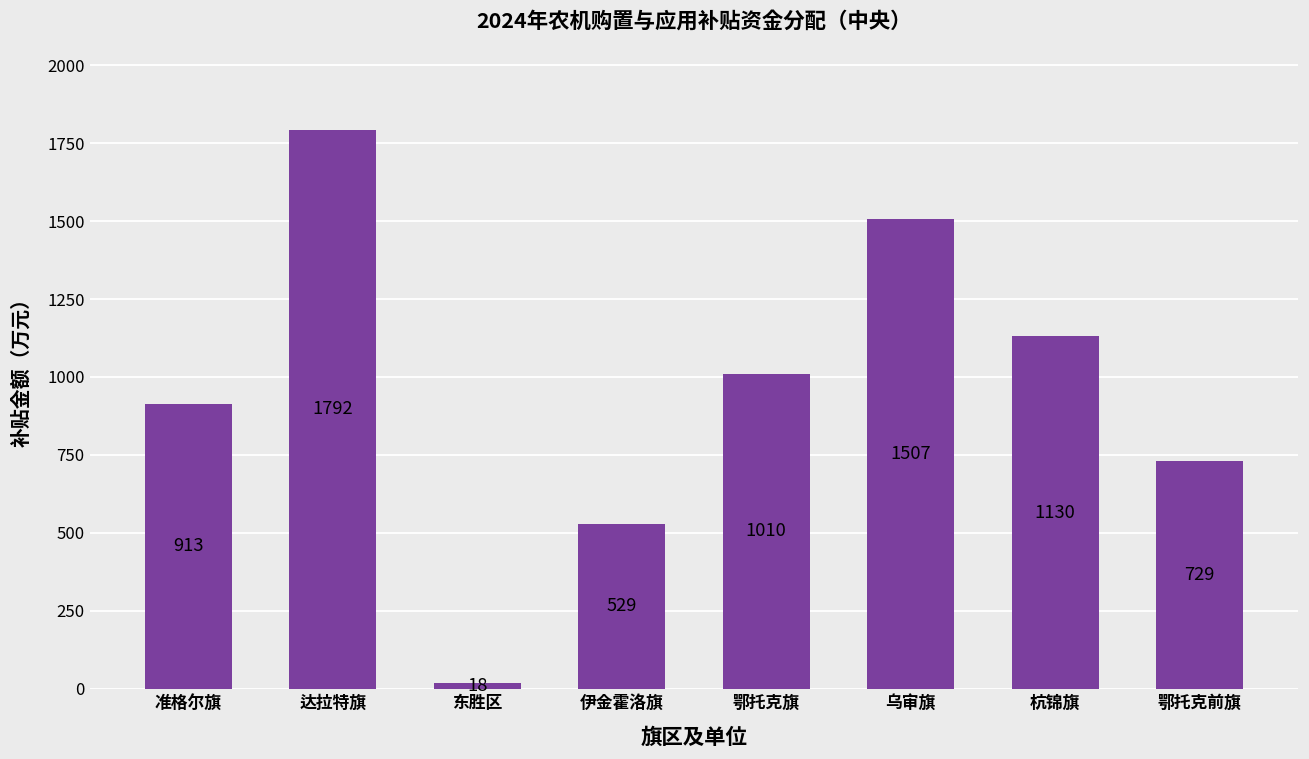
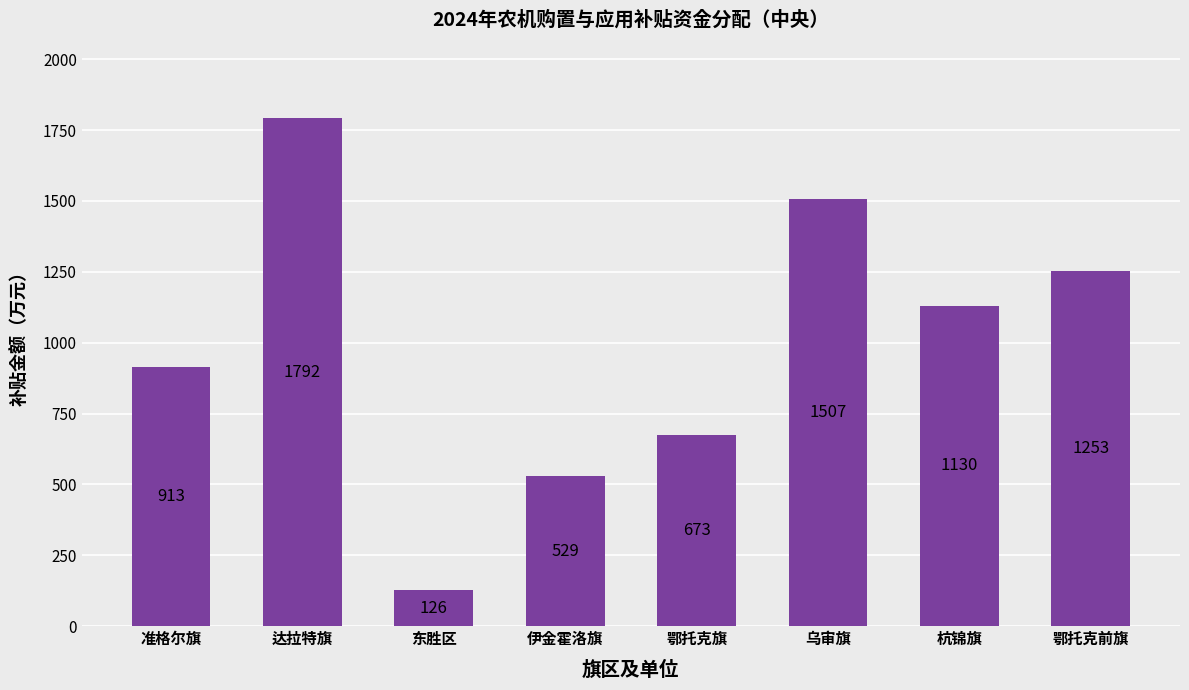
  {
    "准格尔旗": 913,
    "达拉特旗": 1792,
-   "东胜区": 18,
+   "东胜区": 126,
    "伊金霍洛旗": 529,
-   "鄂托克旗": 1010,
+   "鄂托克旗": 673,
    "乌审旗": 1507,
    "杭锦旗": 1130,
-   "鄂托克前旗": 729
+   "鄂托克前旗": 1253
  }
